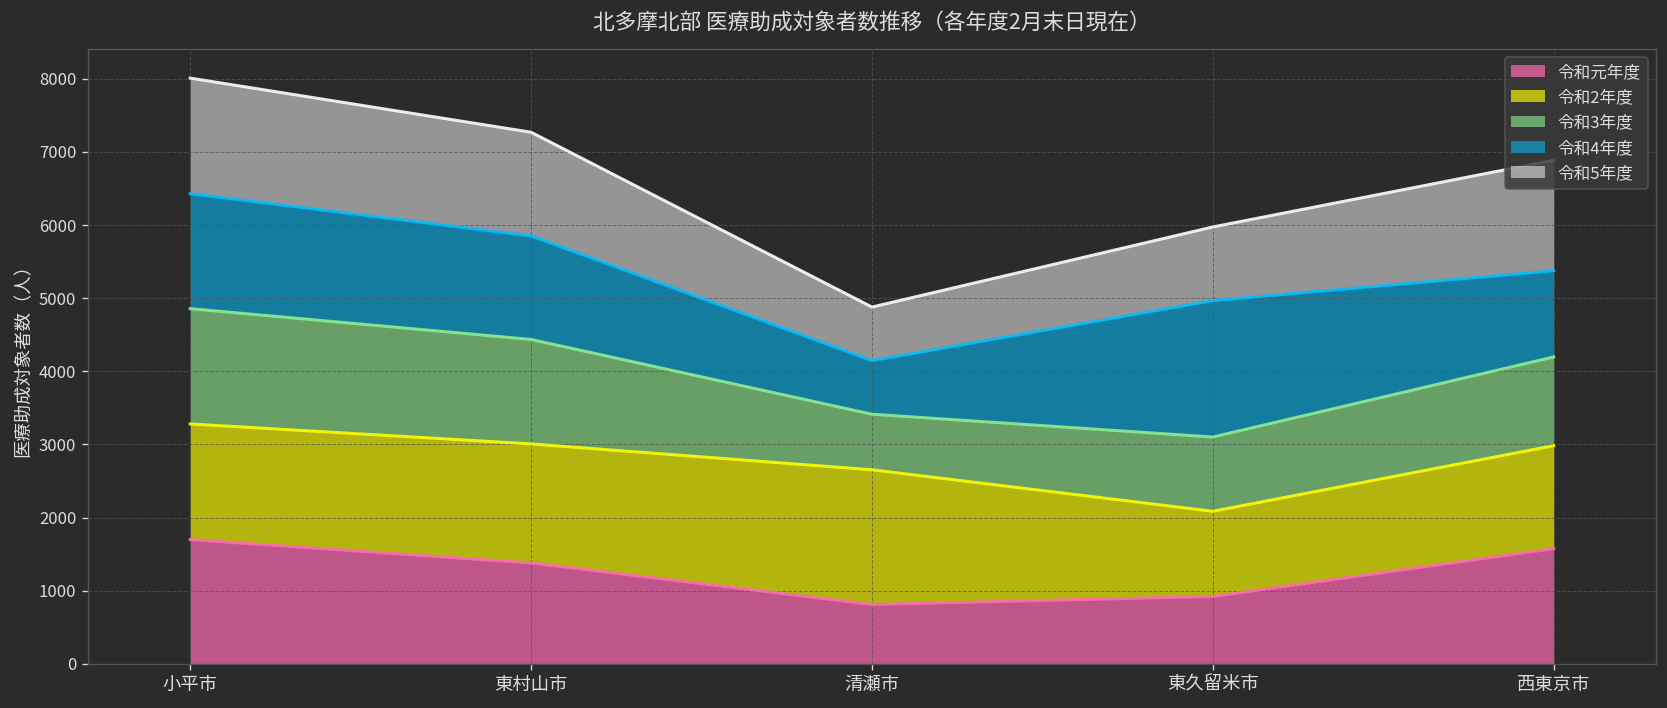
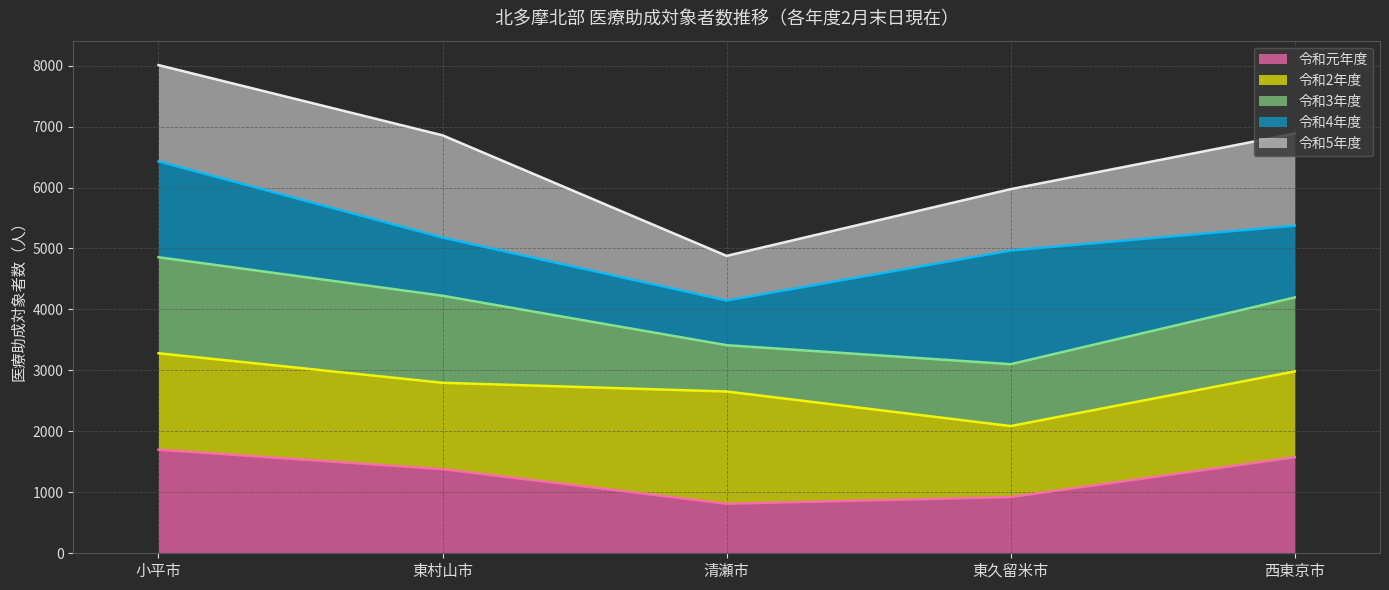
  {
    "令和元年度": {
      "小平市": 1700,
      "東村山市": 1400,
      "清瀬市": 800,
      "東久留米市": 900,
      "西東京市": 1600
    },
    "令和2年度": {
      "小平市": 1600,
-     "東村山市": 1600,
+     "東村山市": 1400,
      "清瀬市": 1800,
      "東久留米市": 1200,
      "西東京市": 1400
    },
    "令和3年度": {
      "小平市": 1600,
      "東村山市": 1400,
      "清瀬市": 800,
      "東久留米市": 1000,
      "西東京市": 1200
    },
    "令和4年度": {
      "小平市": 1600,
-     "東村山市": 1400,
+     "東村山市": 1000,
      "清瀬市": 700,
      "東久留米市": 1900,
      "西東京市": 1200
    },
    "令和5年度": {
      "小平市": 1600,
-     "東村山市": 1400,
+     "東村山市": 1700,
      "清瀬市": 700,
      "東久留米市": 1000
    }
  }
